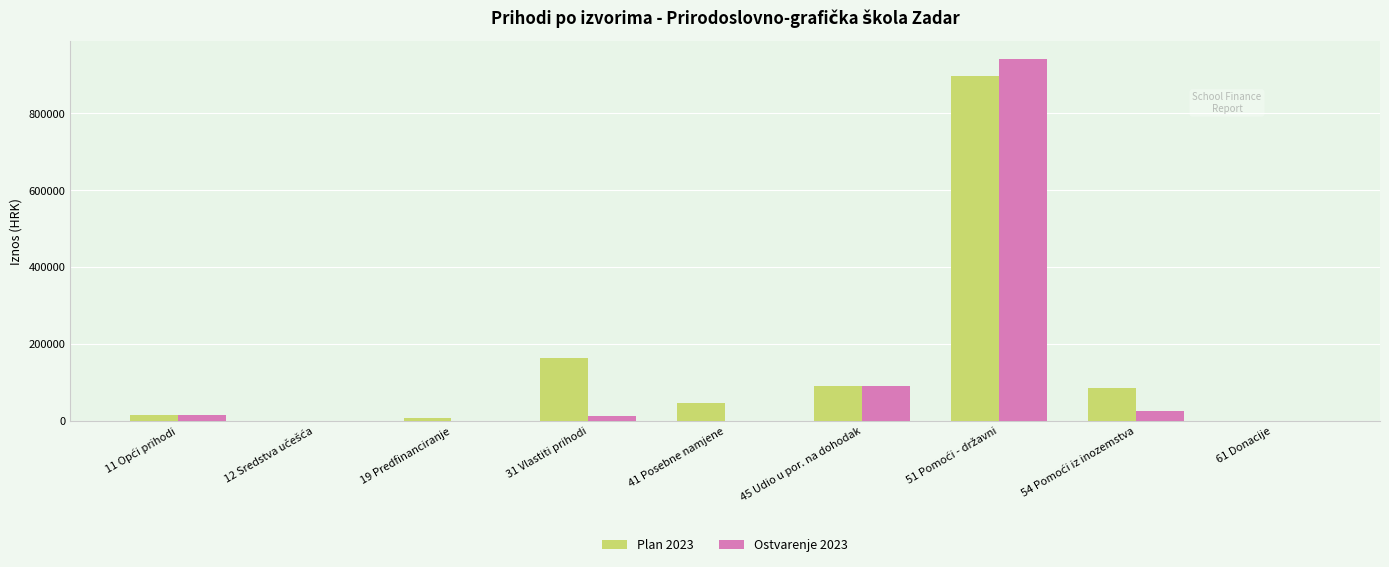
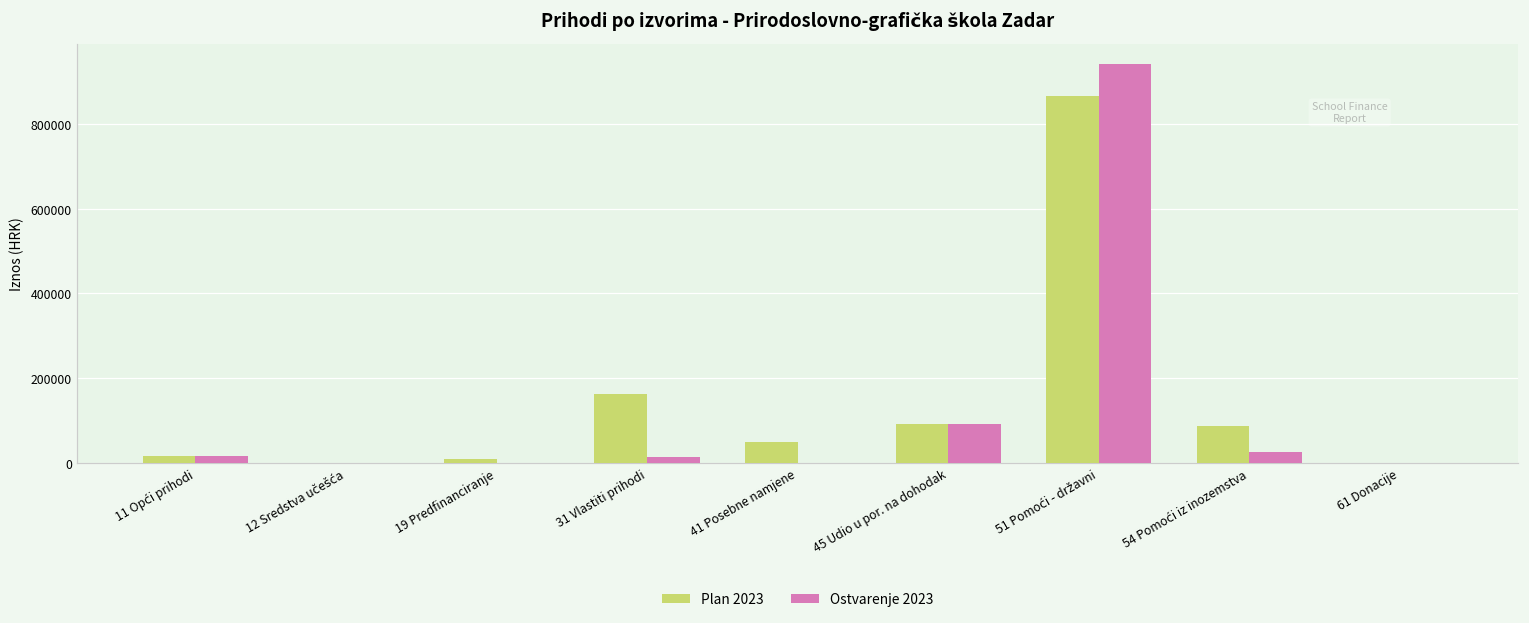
  {
    "Plan 2023": {
      "11 Opći prihodi": 20000,
      "12 Sredstva učešća": 0,
      "19 Predfinanciranje": 10000,
      "31 Vlastiti prihodi": 160000,
      "41 Posebne namjene": 50000,
      "45 Udio u por. na dohodak": 90000,
-     "51 Pomoći - državni": 900000,
+     "51 Pomoći - državni": 870000,
      "54 Pomoći iz inozemstva": 90000
    },
    "Ostvarenje 2023": {
      "11 Opći prihodi": 20000,
      "12 Sredstva učešća": 0,
      "31 Vlastiti prihodi": 10000,
      "45 Udio u por. na dohodak": 90000,
      "51 Pomoći - državni": 940000,
      "54 Pomoći iz inozemstva": 30000,
      "61 Donacije": 0
    }
  }
